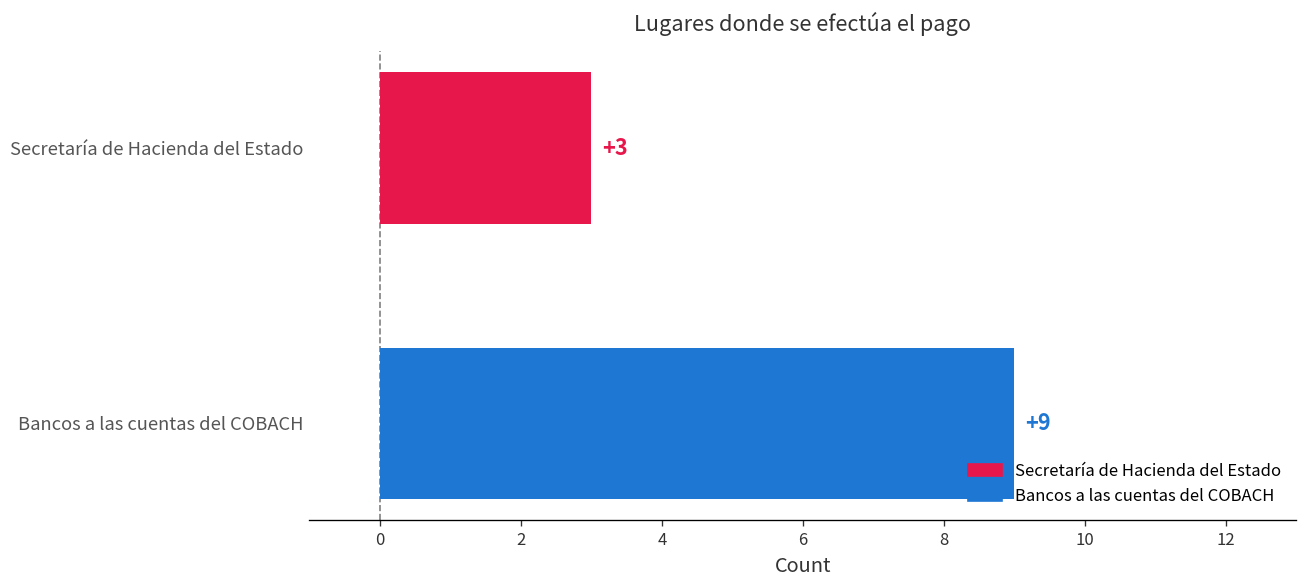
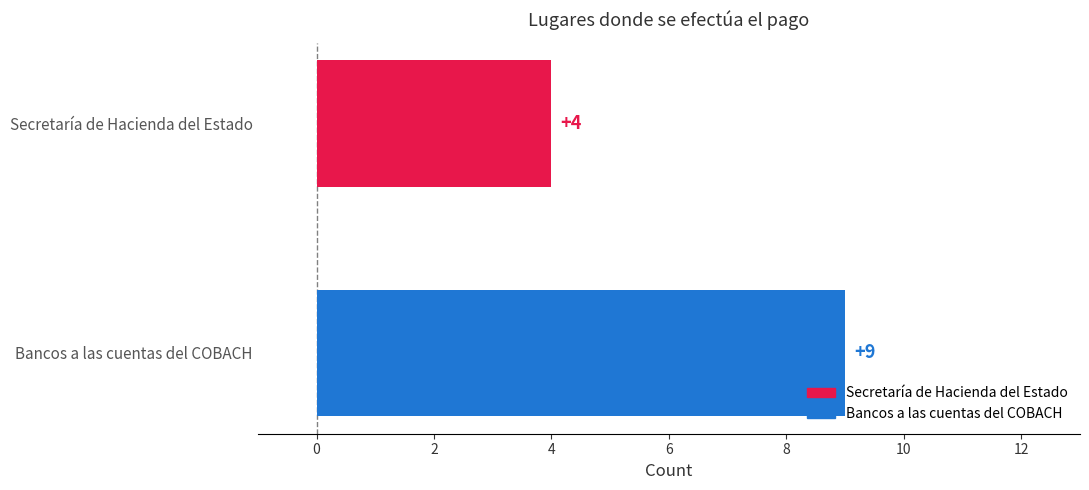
  {
-   "Secretaría de Hacienda del Estado": "+3",
+   "Secretaría de Hacienda del Estado": "+4",
    "Bancos a las cuentas del COBACH": "+9"
  }
